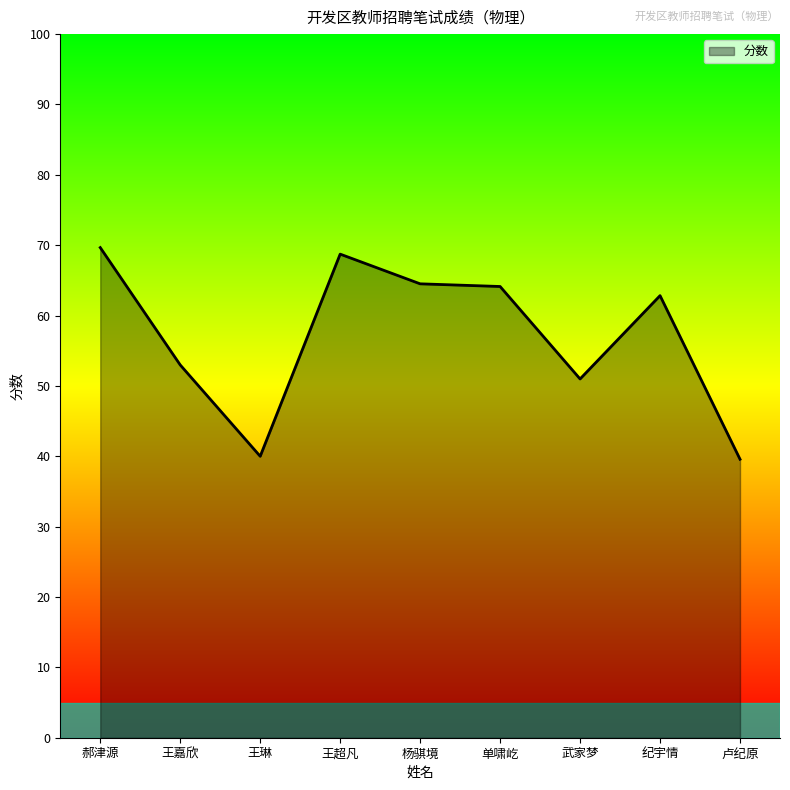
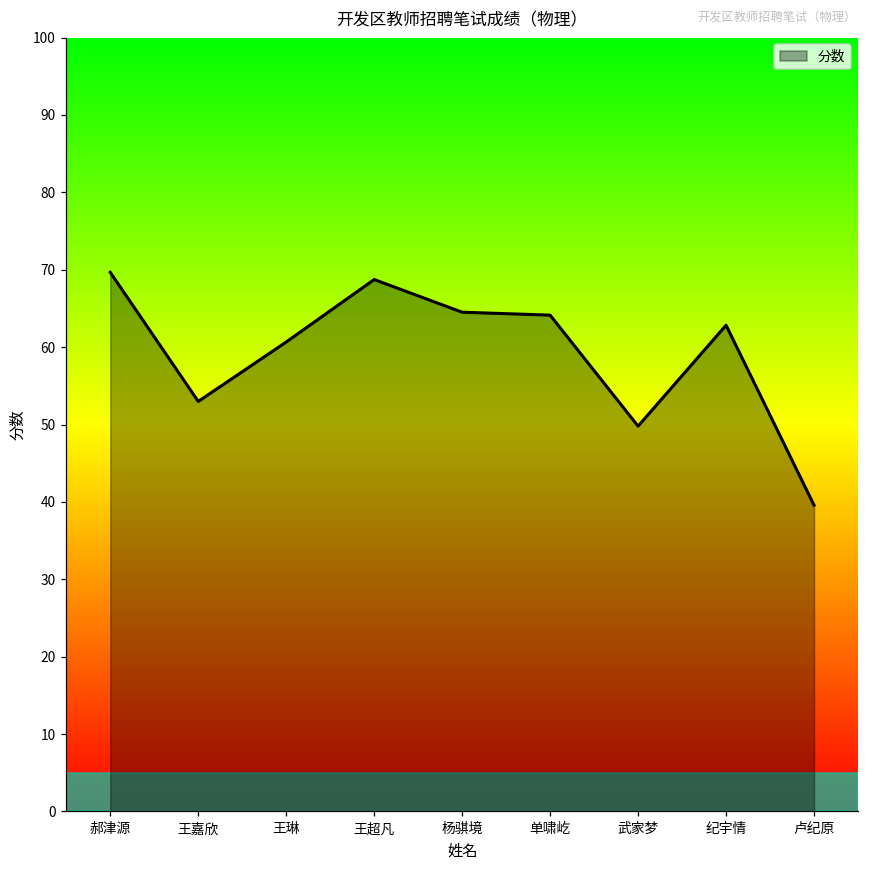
  {
    "郝津源": 70,
    "王嘉欣": 53,
-   "王琳": 40,
+   "王琳": 61,
    "王超凡": 69,
    "杨骐境": 65,
    "单啸屹": 64,
-   "武家梦": 51,
+   "武家梦": 50,
    "纪宇情": 63,
    "卢纪原": 40
  }
